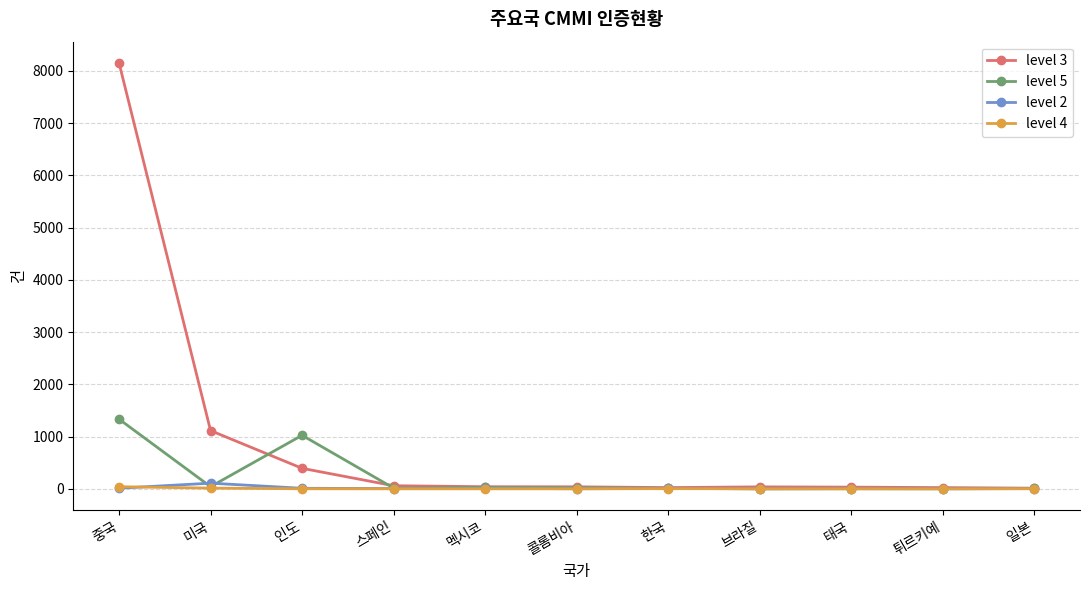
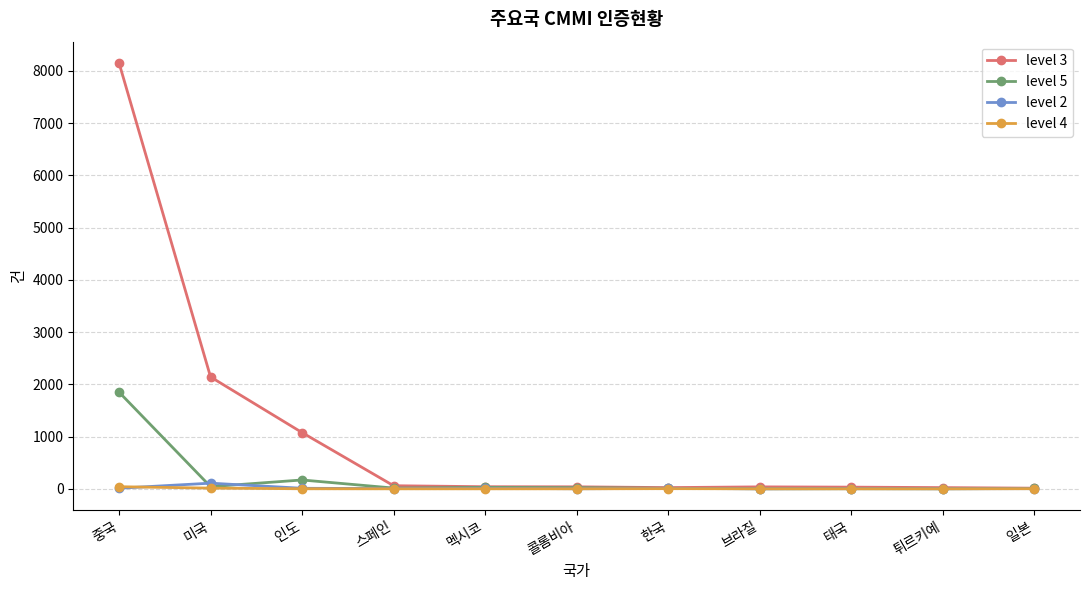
  {
    "level 3": {
      "중국": 8200,
-     "미국": 1100,
-     "인도": 400
+     "미국": 2100,
+     "인도": 1100
    },
    "level 5": {
-     "중국": 1300,
-     "인도": 1000
+     "중국": 1900,
+     "인도": 200
    },
    "level 2": {
      "미국": 100
    }
  }
